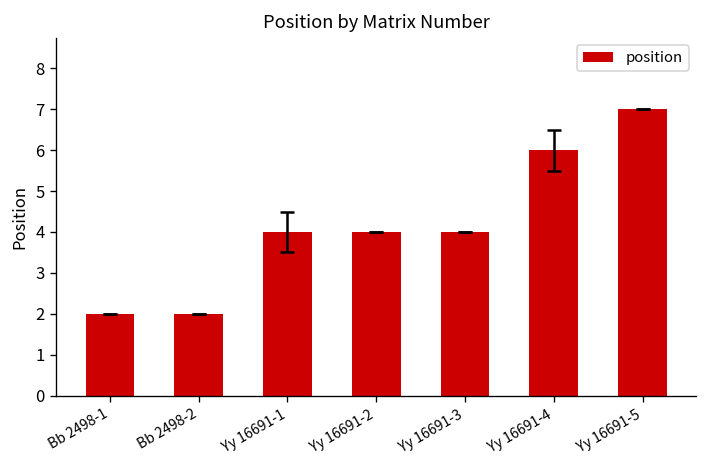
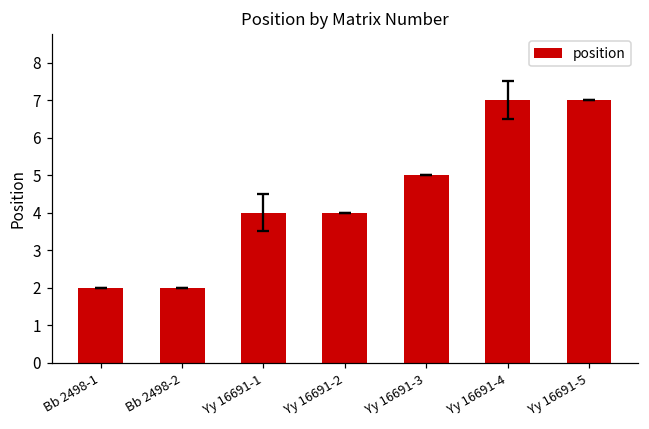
  {
    "position": {
      "Bb 2498-1": 2,
      "Bb 2498-2": 2,
      "Yy 16691-1": 4,
      "Yy 16691-2": 4,
-     "Yy 16691-3": 4,
-     "Yy 16691-4": 6,
+     "Yy 16691-3": 5,
+     "Yy 16691-4": 7,
      "Yy 16691-5": 7
    }
  }
